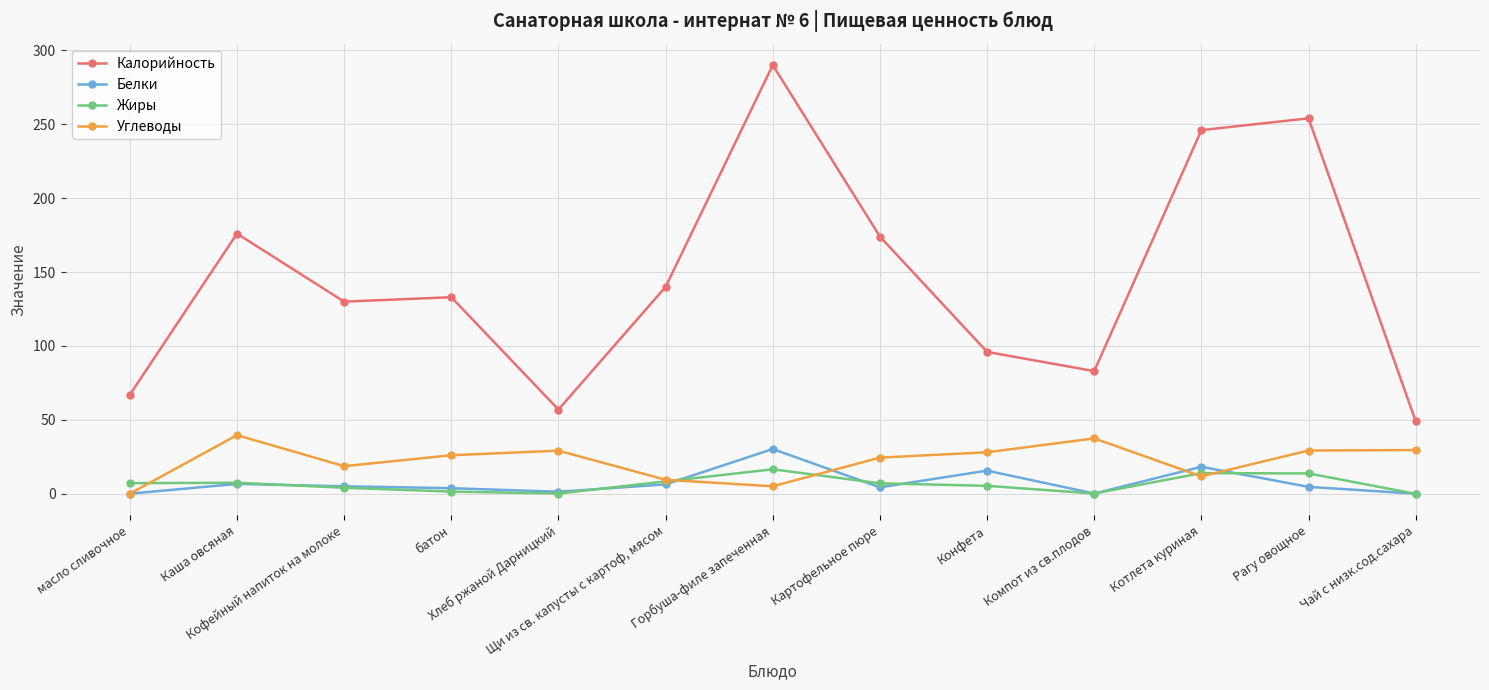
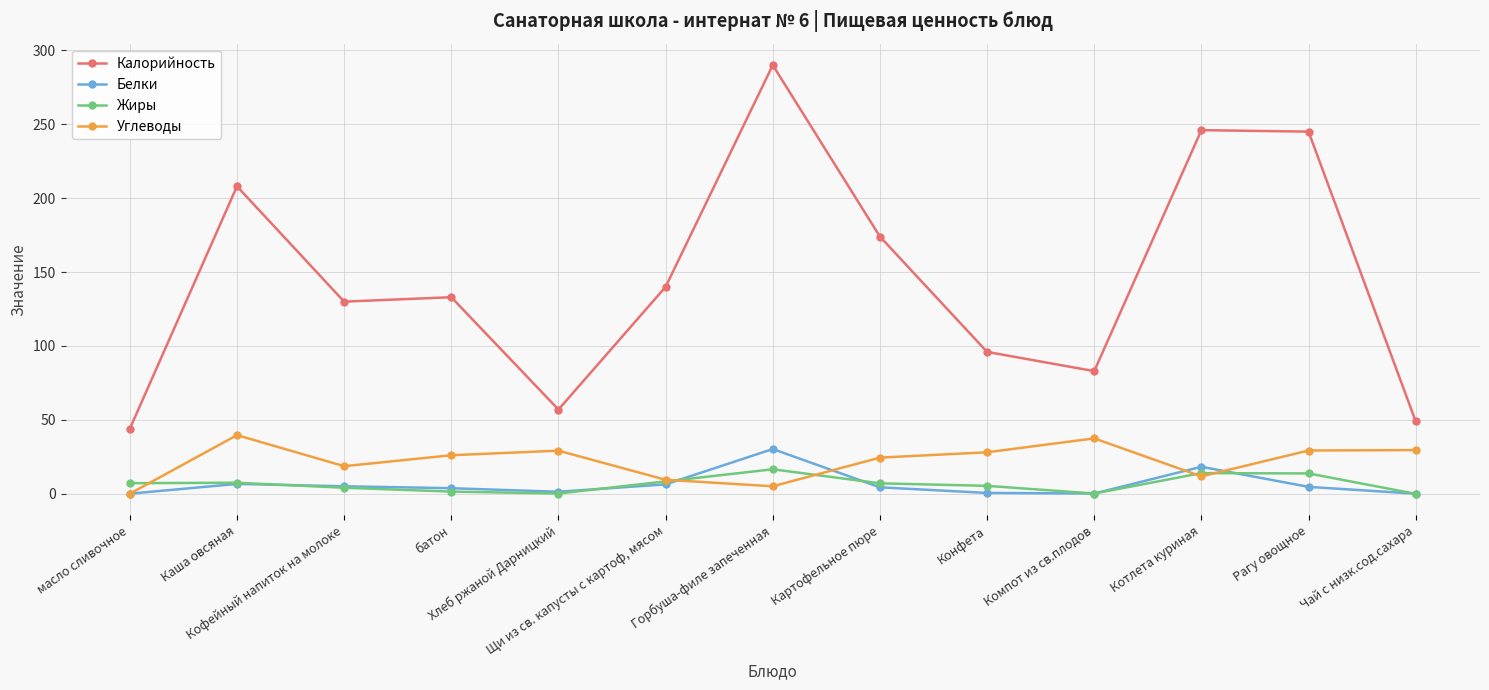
  {
    "Калорийность": {
-     "масло сливочное": 67,
-     "Каша овсяная": 176,
+     "масло сливочное": 44,
+     "Каша овсяная": 208,
      "Кофейный напиток на молоке": 130,
      "батон": 133,
      "Хлеб ржаной Дарницкий": 57,
      "Щи из св. капусты с картоф, мясом": 140,
      "Горбуша-филе запеченная": 290,
      "Картофельное пюре": 174,
      "Конфета": 96,
      "Компот из св.плодов": 83,
      "Котлета куриная": 246,
-     "Рагу овощное": 254,
+     "Рагу овощное": 245,
      "Чай с низк.сод.сахара": 49
    },
    "Белки": {
      "батон": 4,
      "Щи из св. капусты с картоф, мясом": 6,
      "Горбуша-филе запеченная": 30,
      "Картофельное пюре": 4,
-     "Конфета": 16,
+     "Конфета": 1,
      "Котлета куриная": 18,
      "Рагу овощное": 5
    },
    "Жиры": {
      "масло сливочное": 7,
      "батон": 2,
      "Горбуша-филе запеченная": 17,
      "Картофельное пюре": 7,
      "Конфета": 5,
      "Котлета куриная": 14,
      "Рагу овощное": 14
    },
    "Углеводы": {
      "Каша овсяная": 40,
      "Кофейный напиток на молоке": 19,
      "батон": 26,
      "Хлеб ржаной Дарницкий": 29,
      "Горбуша-филе запеченная": 5,
      "Картофельное пюре": 25,
      "Конфета": 28,
      "Компот из св.плодов": 38,
      "Котлета куриная": 12,
      "Рагу овощное": 29,
      "Чай с низк.сод.сахара": 30
    }
  }
